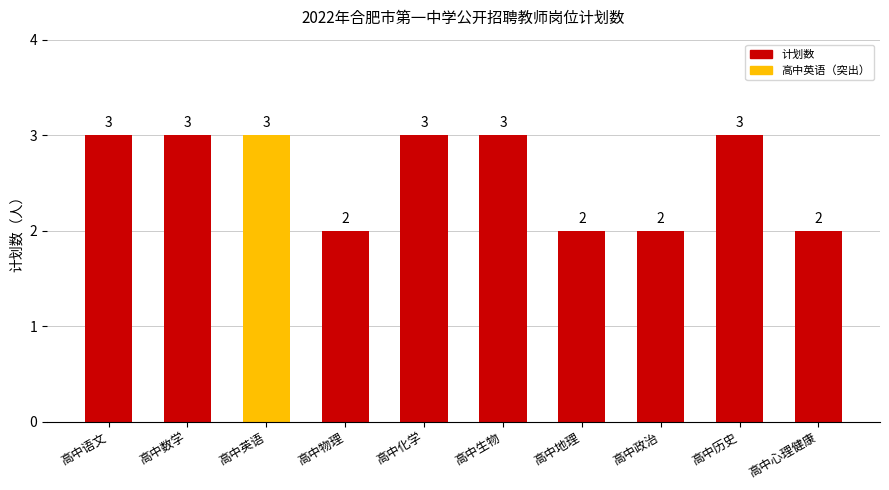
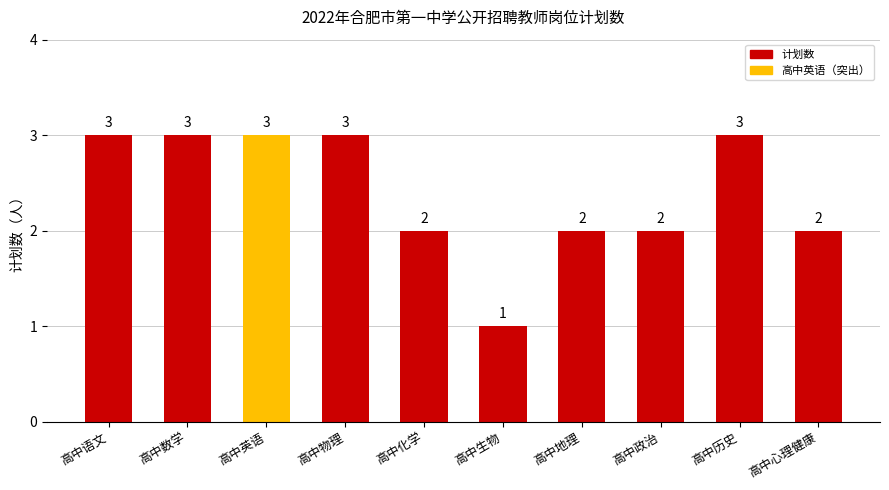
  {
    "高中语文": 3,
    "高中数学": 3,
    "高中英语": 3,
-   "高中物理": 2,
-   "高中化学": 3,
-   "高中生物": 3,
+   "高中物理": 3,
+   "高中化学": 2,
+   "高中生物": 1,
    "高中地理": 2,
    "高中政治": 2,
    "高中历史": 3,
    "高中心理健康": 2
  }
